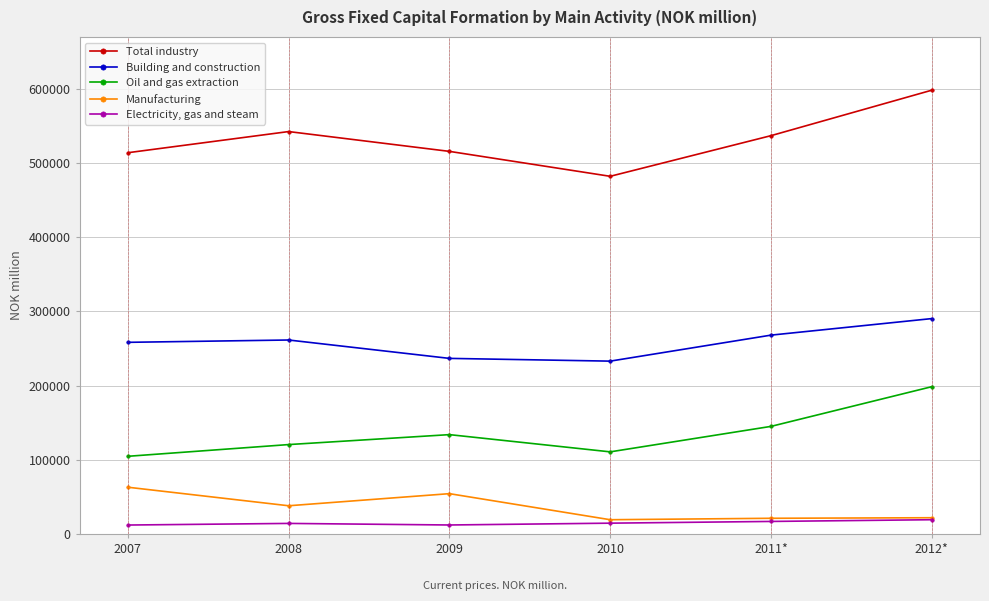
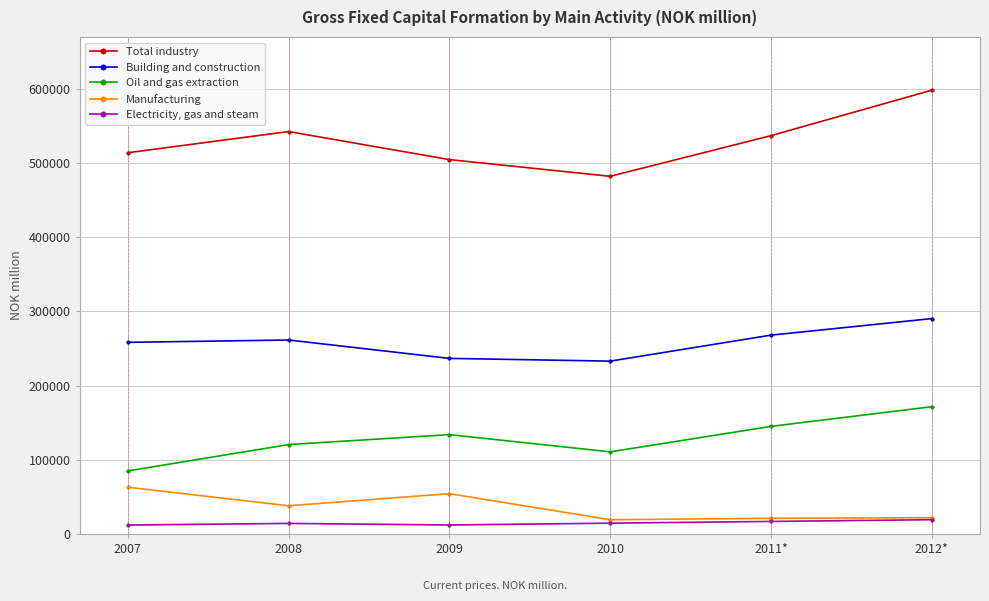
  {
    "Total industry": {
      "2007": 510000,
      "2008": 540000,
-     "2009": 520000,
+     "2009": 500000,
      "2010": 480000,
      "2011*": 540000,
      "2012*": 600000
    },
    "Building and construction": {
      "2007": 260000,
      "2008": 260000,
      "2009": 240000,
      "2010": 230000,
      "2011*": 270000,
      "2012*": 290000
    },
    "Oil and gas extraction": {
-     "2007": 100000,
+     "2007": 80000,
      "2008": 120000,
      "2009": 130000,
      "2010": 110000,
      "2011*": 140000,
-     "2012*": 200000
+     "2012*": 170000
    },
    "Manufacturing": {
      "2007": 60000,
      "2008": 40000,
      "2009": 50000,
      "2010": 20000,
      "2011*": 20000
    },
    "Electricity, gas and steam": {
      "2007": 10000,
      "2008": 10000,
      "2009": 10000,
      "2010": 10000,
      "2011*": 20000
    }
  }
